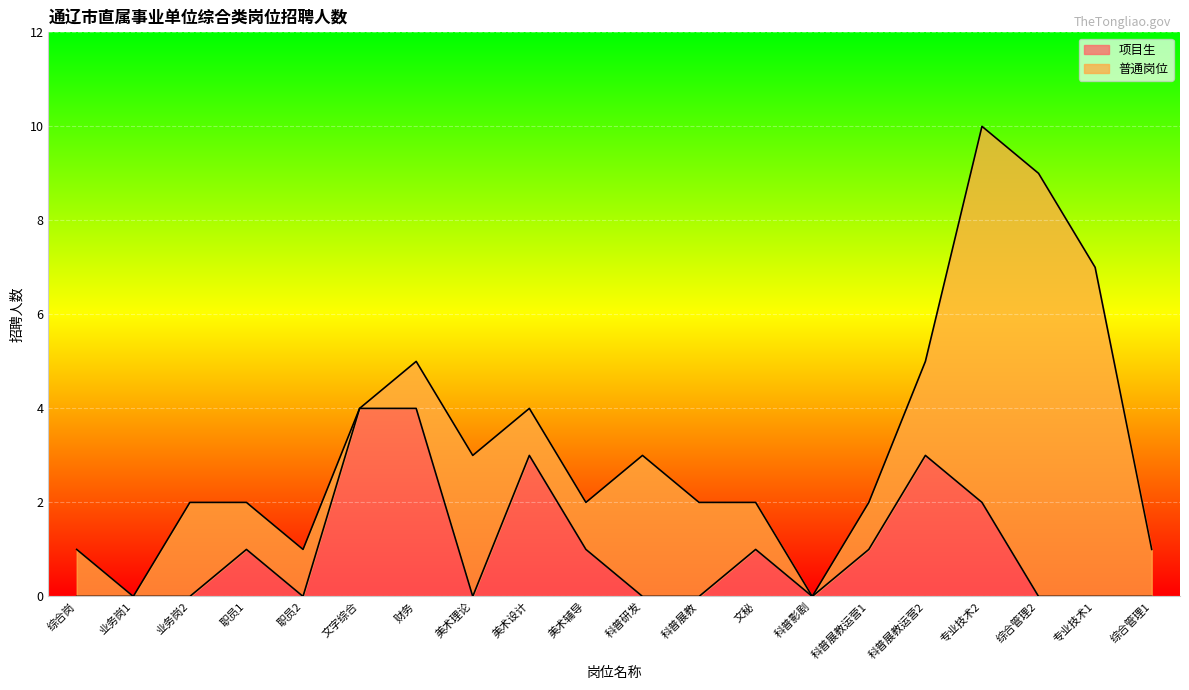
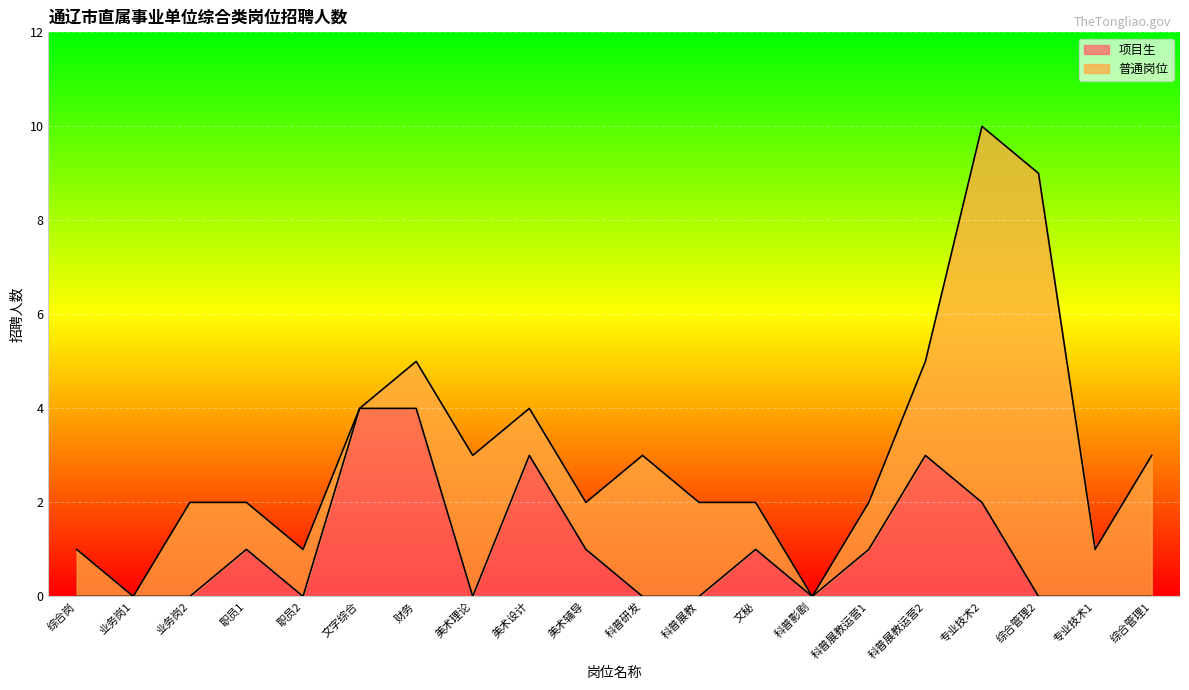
  {
    "项目生": {
      "综合岗": 0,
      "业务岗2": 0,
      "职员1": 1,
      "职员2": 0,
      "财务": 4,
      "美术理论": 0,
      "美术设计": 3,
      "美术辅导": 1,
      "科普研发": 0,
      "科普展教": 0,
      "文秘": 1,
      "科普展教运营1": 1,
      "科普展教运营2": 3,
      "专业技术2": 2,
      "综合管理2": 0,
      "专业技术1": 0,
      "综合管理1": 0
    },
    "普通岗位": {
      "综合岗": 1,
      "业务岗2": 2,
      "职员1": 1,
      "职员2": 1,
      "财务": 1,
      "美术理论": 3,
      "美术设计": 1,
      "美术辅导": 1,
      "科普研发": 3,
      "科普展教": 2,
      "文秘": 1,
      "科普展教运营1": 1,
      "科普展教运营2": 2,
      "专业技术2": 8,
      "综合管理2": 9,
-     "专业技术1": 7,
-     "综合管理1": 1
+     "专业技术1": 1,
+     "综合管理1": 3
    }
  }
